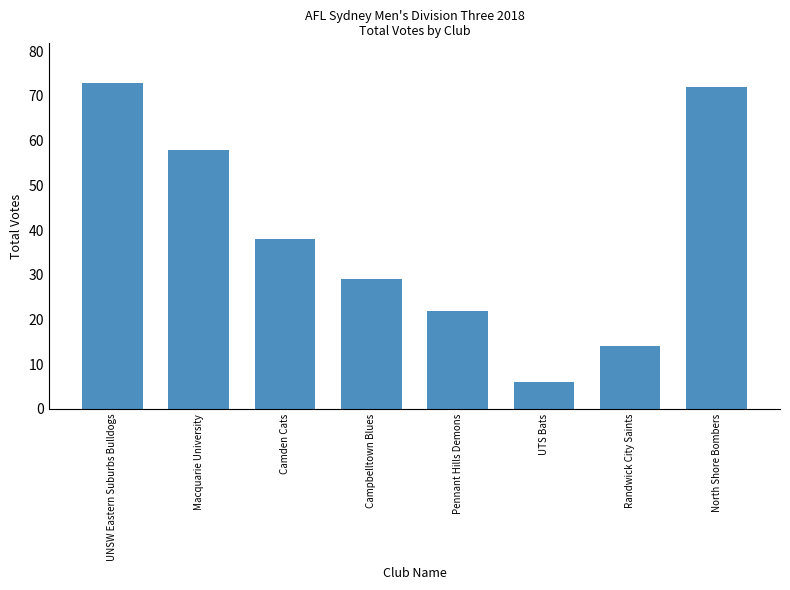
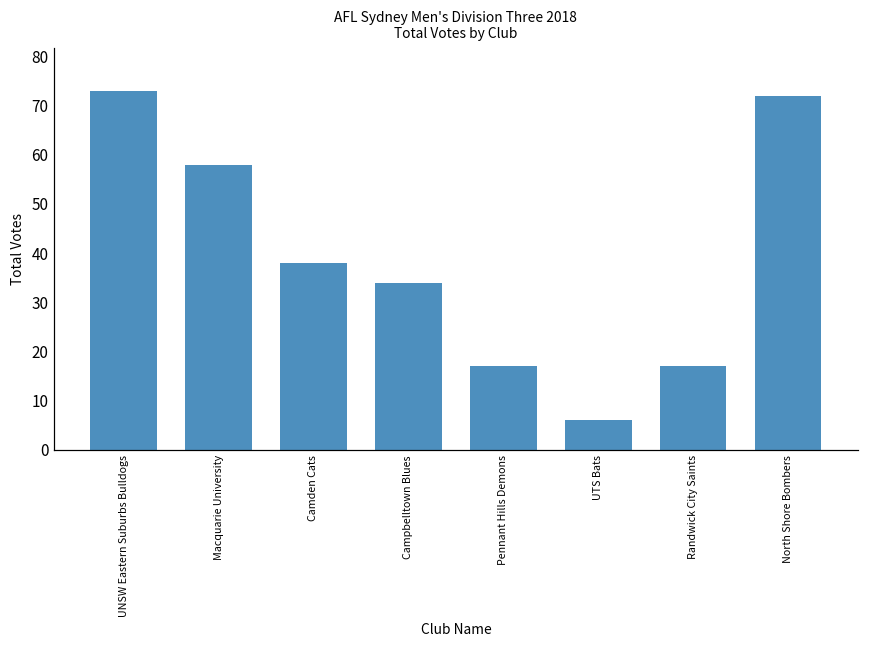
  {
    "UNSW Eastern Suburbs Bulldogs": 73,
    "Macquarie University": 58,
    "Camden Cats": 38,
-   "Campbelltown Blues": 29,
-   "Pennant Hills Demons": 22,
+   "Campbelltown Blues": 34,
+   "Pennant Hills Demons": 17,
    "UTS Bats": 6,
-   "Randwick City Saints": 14,
+   "Randwick City Saints": 17,
    "North Shore Bombers": 72
  }
